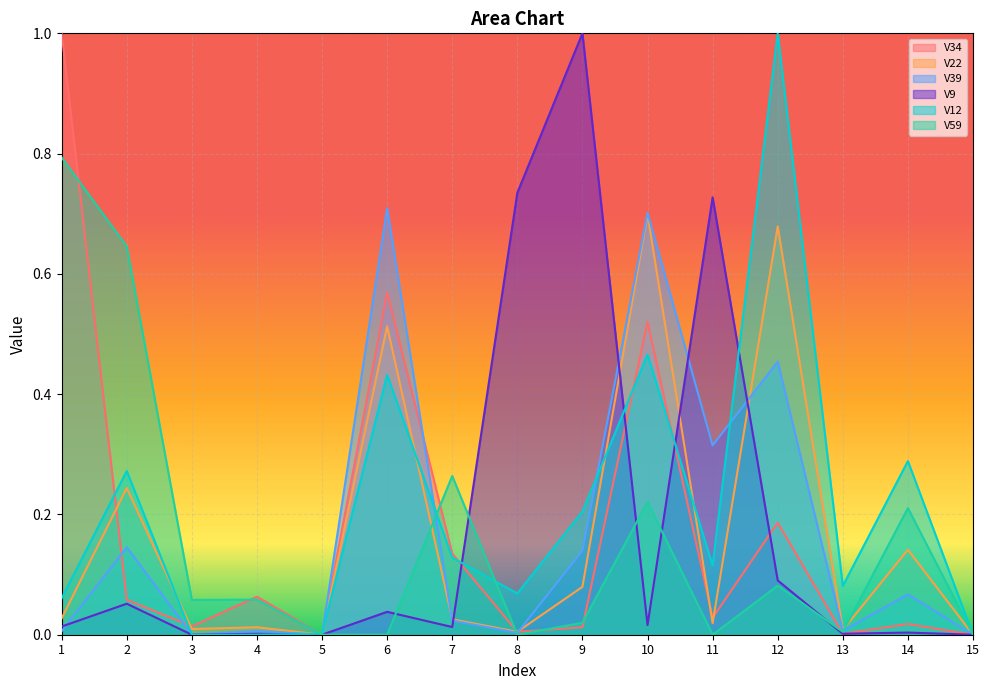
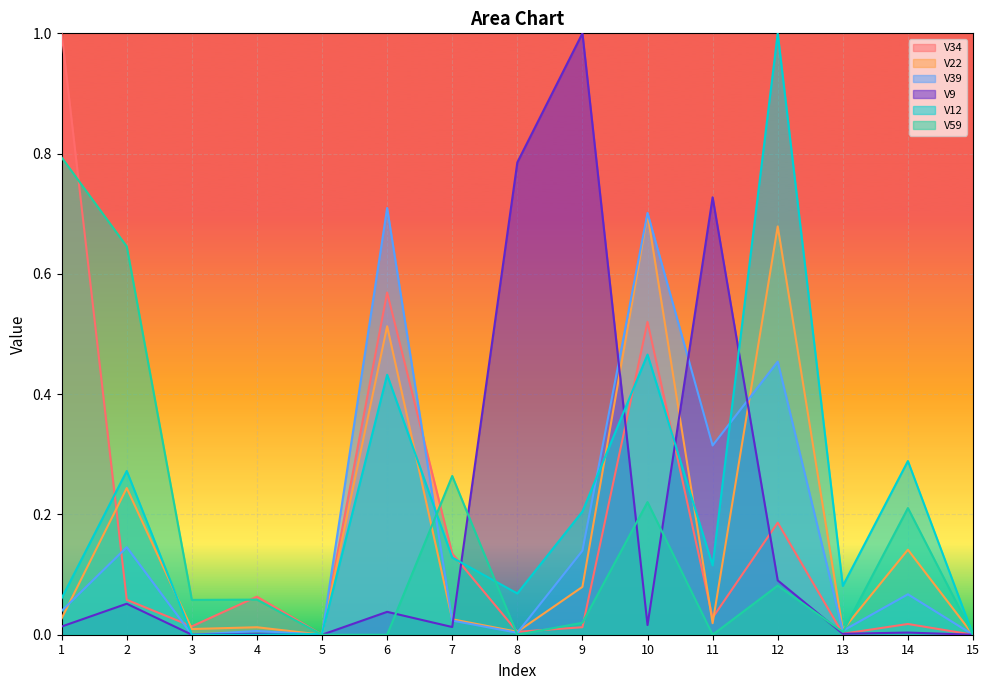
  {
    "V39": {
-     "1": 0.01,
+     "1": 0.04,
      "2": 0.15,
      "4": 0.01,
      "6": 0.71,
      "9": 0.14,
      "11": 0.31,
      "12": 0.45,
      "14": 0.07
    },
    "V9": {
      "1": 0.01,
      "2": 0.05,
      "6": 0.04,
      "7": 0.01,
-     "8": 0.73,
+     "8": 0.79,
      "9": 1.00,
      "10": 0.02,
      "11": 0.73,
      "12": 0.09,
      "14": 0.00
    }
  }
